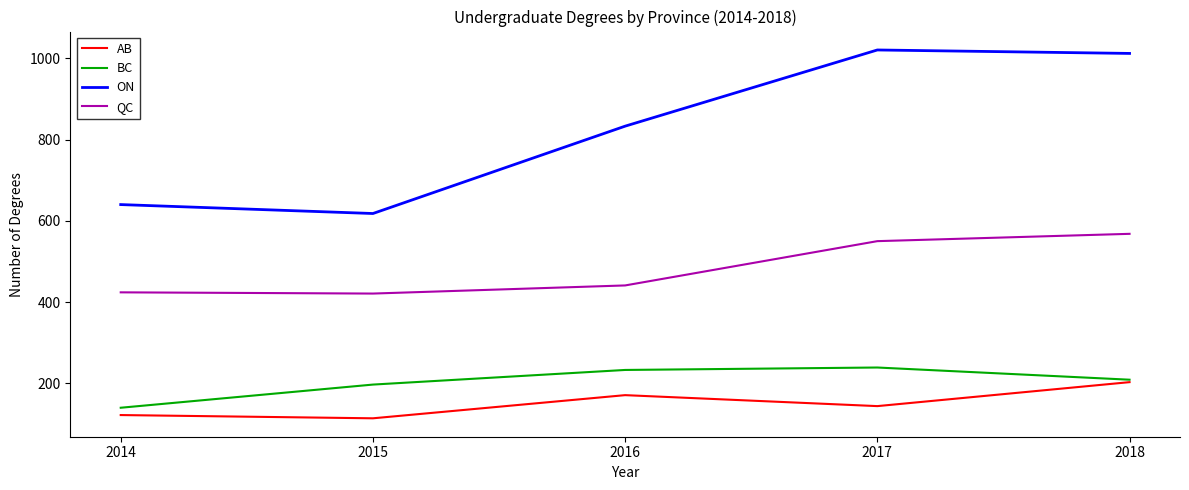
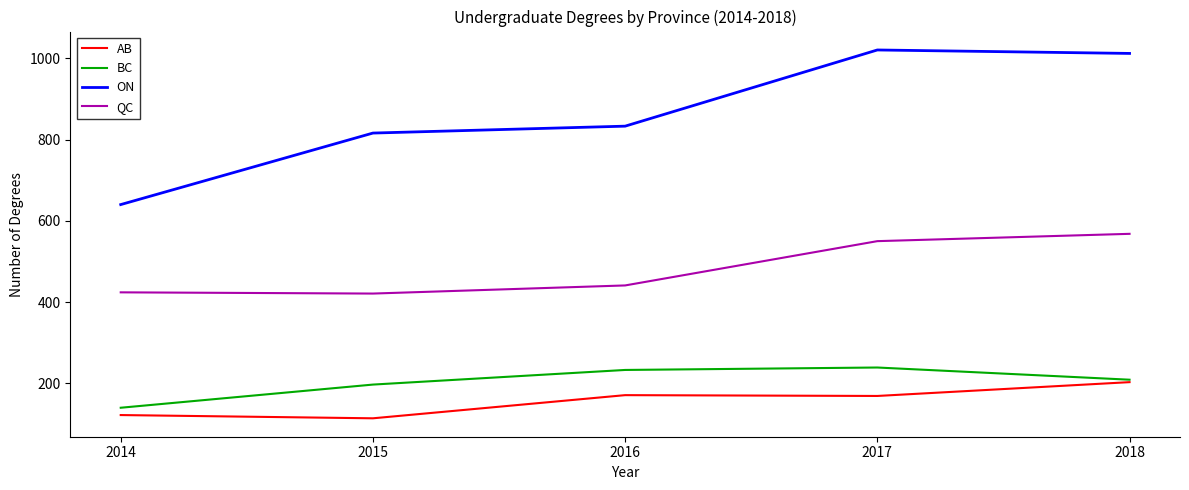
  {
    "AB": {
      "2014": 120,
      "2015": 110,
      "2016": 170,
-     "2017": 140
+     "2017": 170
    },
    "BC": {
      "2014": 140,
      "2015": 200,
      "2016": 230,
      "2017": 240
    },
    "ON": {
      "2014": 640,
-     "2015": 620,
+     "2015": 820,
      "2016": 830,
      "2017": 1020,
      "2018": 1010
    },
    "QC": {
      "2014": 420,
      "2015": 420,
      "2016": 440,
      "2017": 550,
      "2018": 570
    }
  }
